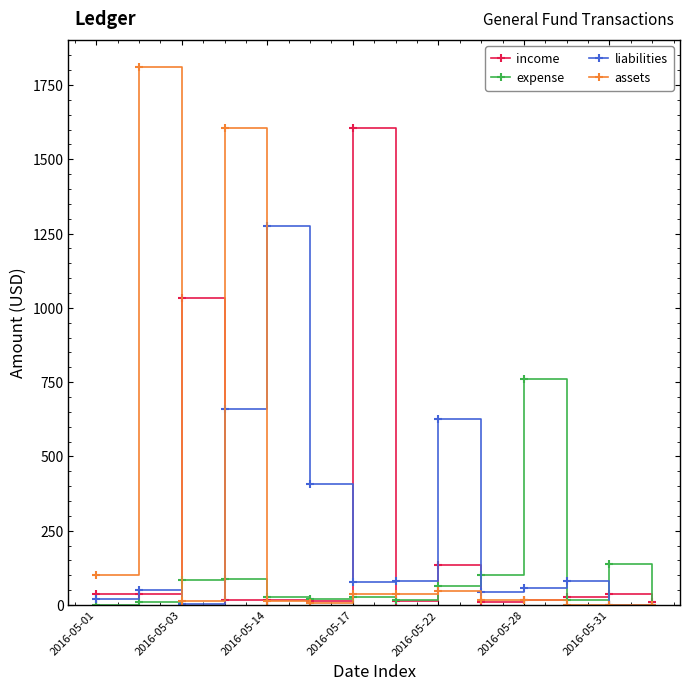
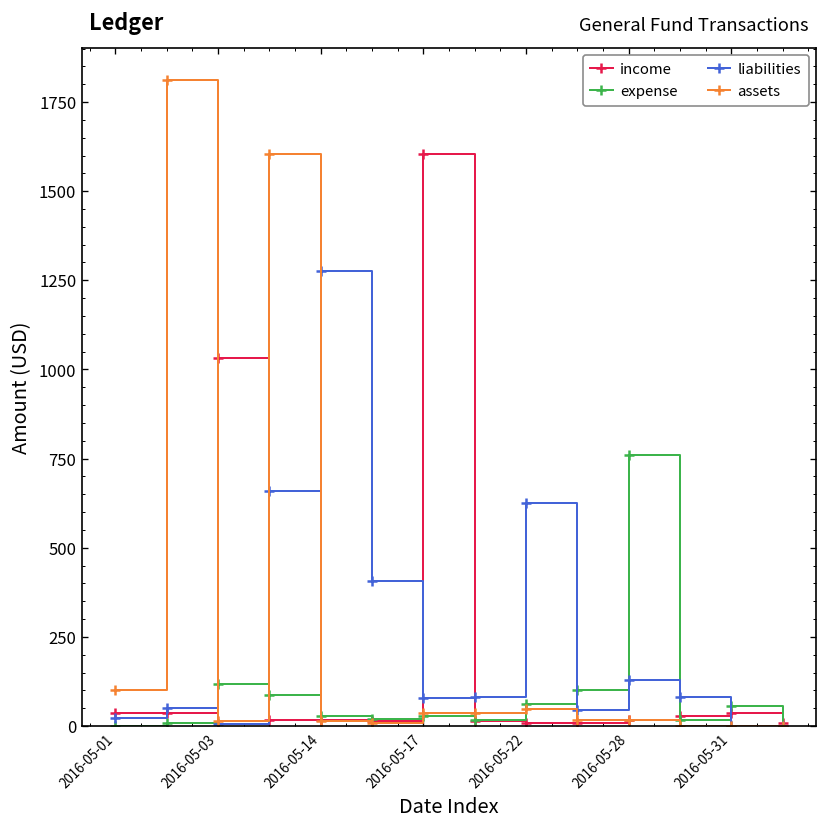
  {
    "income": {
      "2016-05-01": 40,
      "2016-05-03": 1030,
      "2016-05-17": 1610,
-     "2016-05-22": 140,
+     "2016-05-22": 10,
      "2016-05-31": 40
    },
    "expense": {
      "2016-05-01": 0,
-     "2016-05-03": 90,
+     "2016-05-03": 120,
      "2016-05-14": 30,
      "2016-05-17": 30,
      "2016-05-22": 60,
      "2016-05-28": 760,
-     "2016-05-31": 140
+     "2016-05-31": 60
    },
    "liabilities": {
      "2016-05-01": 20,
      "2016-05-03": 0,
      "2016-05-14": 1270,
      "2016-05-17": 80,
      "2016-05-22": 630,
-     "2016-05-28": 60
+     "2016-05-28": 130
    },
    "assets": {
      "2016-05-01": 100,
      "2016-05-03": 10,
      "2016-05-17": 40,
      "2016-05-22": 50
    }
  }
